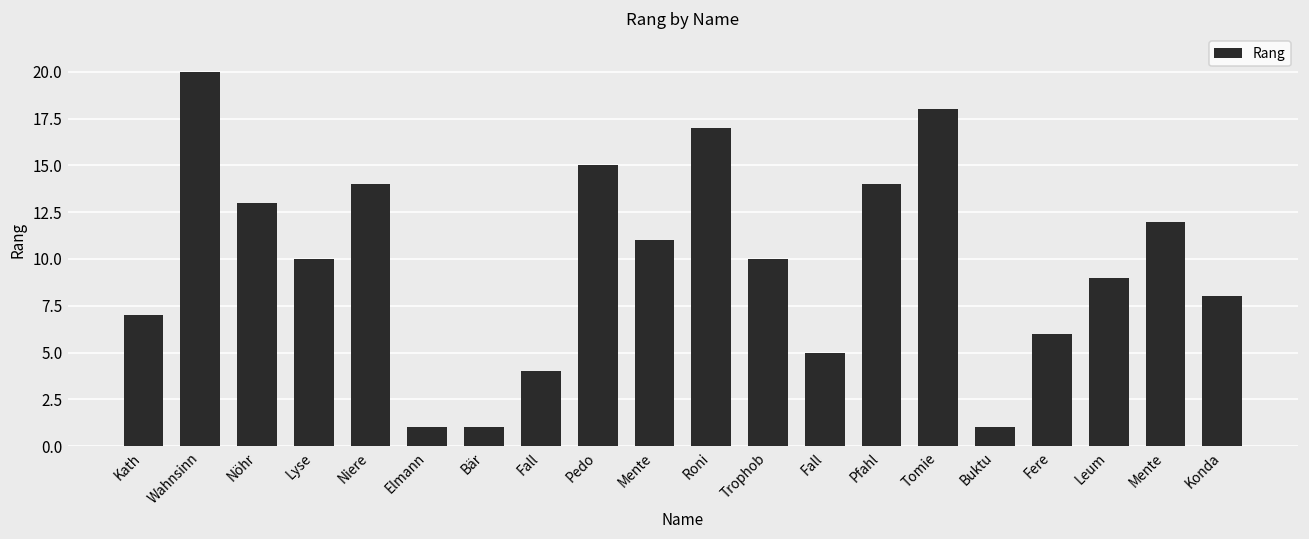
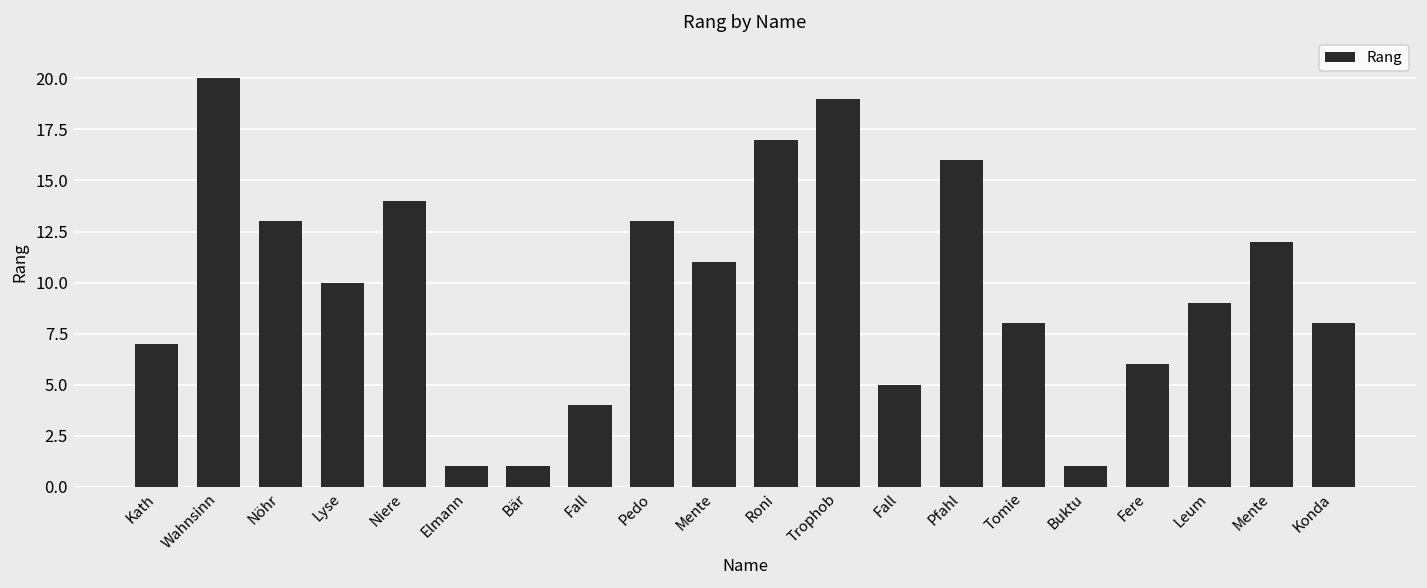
  {
    "Kath": 7,
    "Wahnsinn": 20,
    "Nöhr": 13,
    "Lyse": 10,
    "Niere": 14,
    "Elmann": 1,
    "Bär": 1,
-   "Pedo": 15,
+   "Pedo": 13,
    "Roni": 17,
-   "Trophob": 10,
-   "Pfahl": 14,
-   "Tomie": 18,
+   "Trophob": 19,
+   "Pfahl": 16,
+   "Tomie": 8,
    "Buktu": 1,
    "Fere": 6,
    "Leum": 9,
    "Konda": 8
  }
